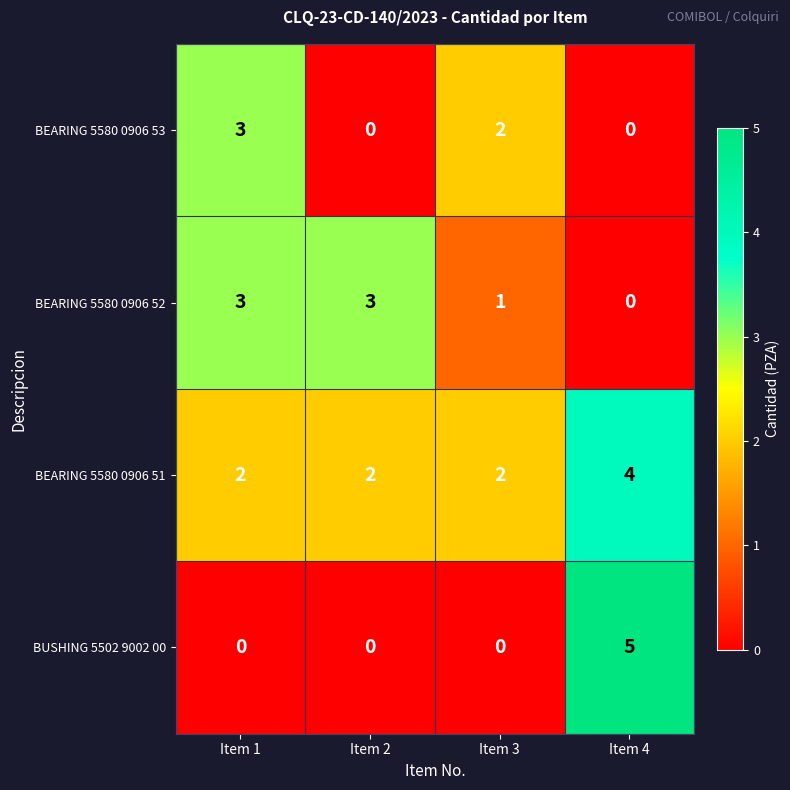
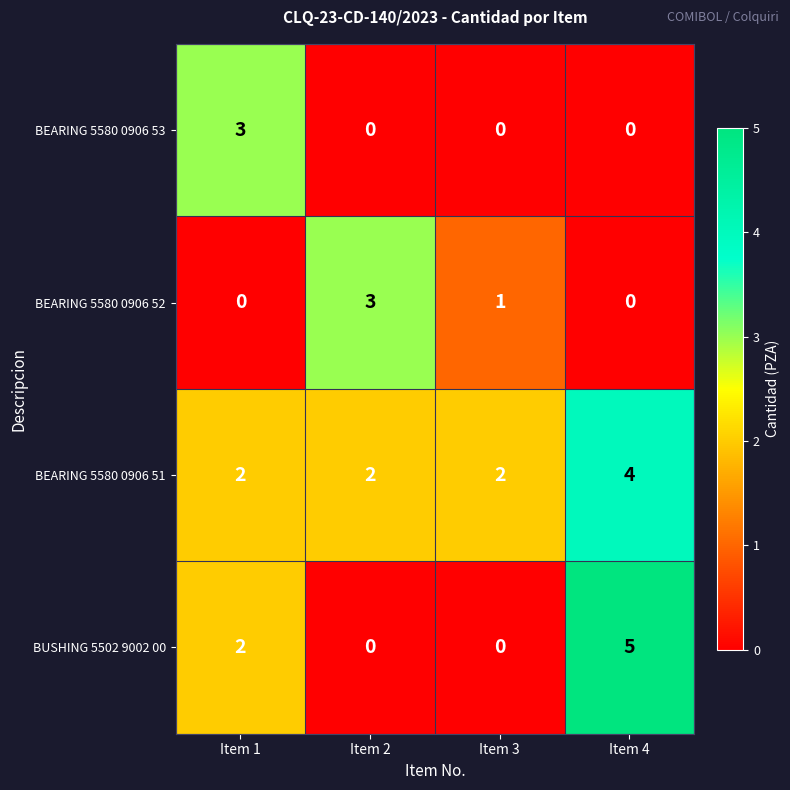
  {
    "BEARING 5580 0906 53": {
      "Item 1": 3,
      "Item 2": 0,
-     "Item 3": 2,
+     "Item 3": 0,
      "Item 4": 0
    },
    "BEARING 5580 0906 52": {
-     "Item 1": 3,
+     "Item 1": 0,
      "Item 2": 3,
      "Item 3": 1,
      "Item 4": 0
    },
    "BEARING 5580 0906 51": {
      "Item 1": 2,
      "Item 2": 2,
      "Item 3": 2,
      "Item 4": 4
    },
    "BUSHING 5502 9002 00": {
-     "Item 1": 0,
+     "Item 1": 2,
      "Item 2": 0,
      "Item 3": 0,
      "Item 4": 5
    }
  }
